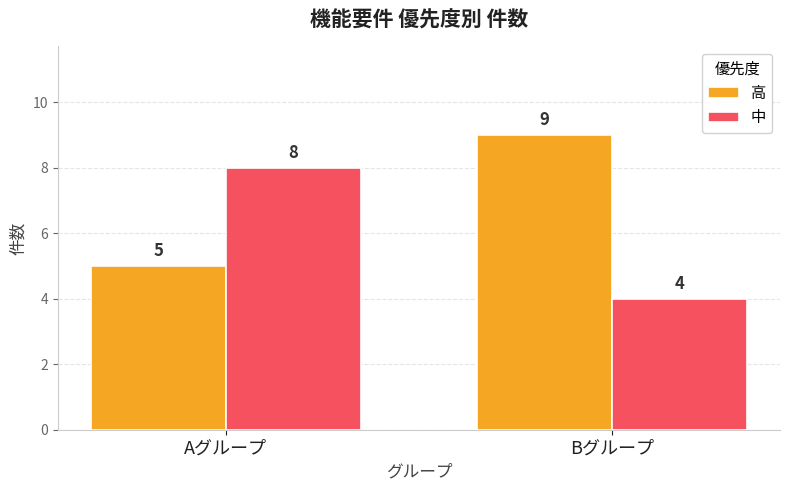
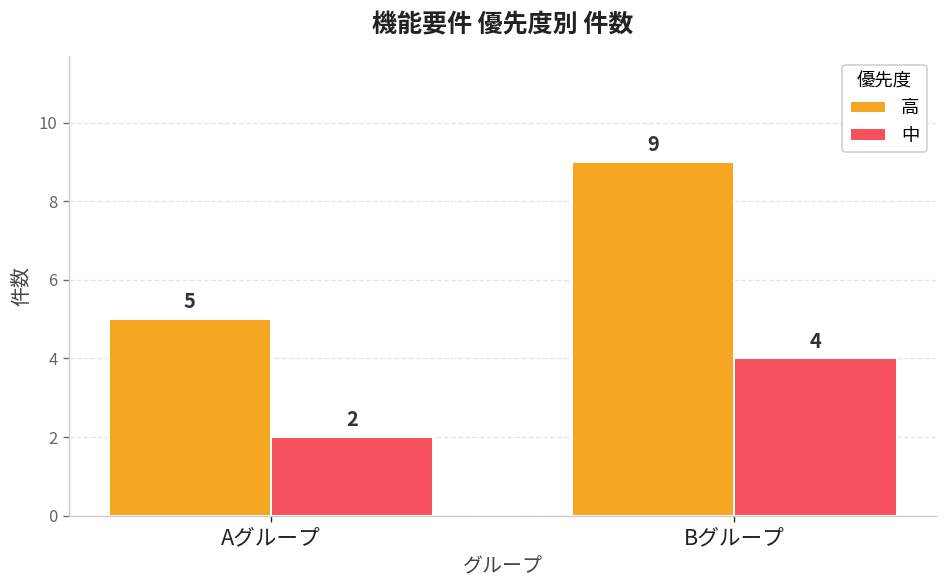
  {
    "高": {
      "Aグループ": 5,
      "Bグループ": 9
    },
    "中": {
-     "Aグループ": 8,
+     "Aグループ": 2,
      "Bグループ": 4
    }
  }
